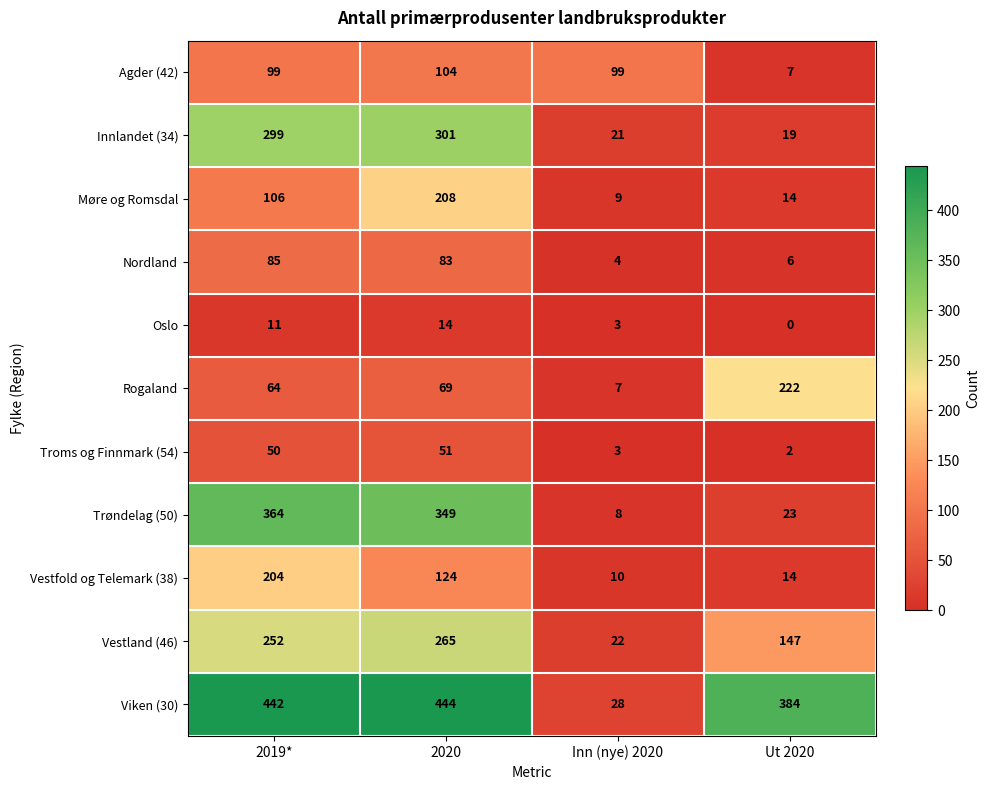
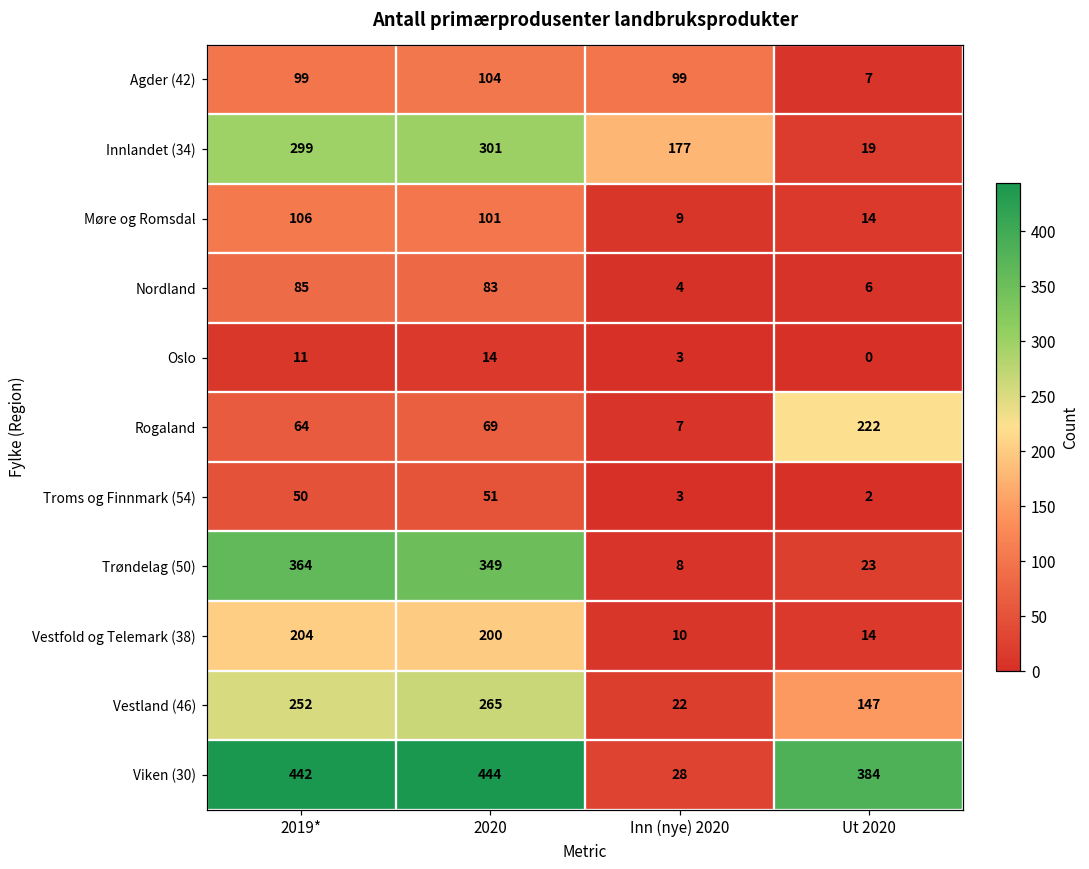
  {
    "Agder (42)": {
      "2019*": 99,
      "2020": 104,
      "Inn (nye) 2020": 99,
      "Ut 2020": 7
    },
    "Innlandet (34)": {
      "2019*": 299,
      "2020": 301,
-     "Inn (nye) 2020": 21,
+     "Inn (nye) 2020": 177,
      "Ut 2020": 19
    },
    "Møre og Romsdal": {
      "2019*": 106,
-     "2020": 208,
+     "2020": 101,
      "Inn (nye) 2020": 9,
      "Ut 2020": 14
    },
    "Nordland": {
      "2019*": 85,
      "2020": 83,
      "Inn (nye) 2020": 4,
      "Ut 2020": 6
    },
    "Oslo": {
      "2019*": 11,
      "2020": 14,
      "Inn (nye) 2020": 3,
      "Ut 2020": 0
    },
    "Rogaland": {
      "2019*": 64,
      "2020": 69,
      "Inn (nye) 2020": 7,
      "Ut 2020": 222
    },
    "Troms og Finnmark (54)": {
      "2019*": 50,
      "2020": 51,
      "Inn (nye) 2020": 3,
      "Ut 2020": 2
    },
    "Trøndelag (50)": {
      "2019*": 364,
      "2020": 349,
      "Inn (nye) 2020": 8,
      "Ut 2020": 23
    },
    "Vestfold og Telemark (38)": {
      "2019*": 204,
-     "2020": 124,
+     "2020": 200,
      "Inn (nye) 2020": 10,
      "Ut 2020": 14
    },
    "Vestland (46)": {
      "2019*": 252,
      "2020": 265,
      "Inn (nye) 2020": 22,
      "Ut 2020": 147
    },
    "Viken (30)": {
      "2019*": 442,
      "2020": 444,
      "Inn (nye) 2020": 28,
      "Ut 2020": 384
    }
  }
